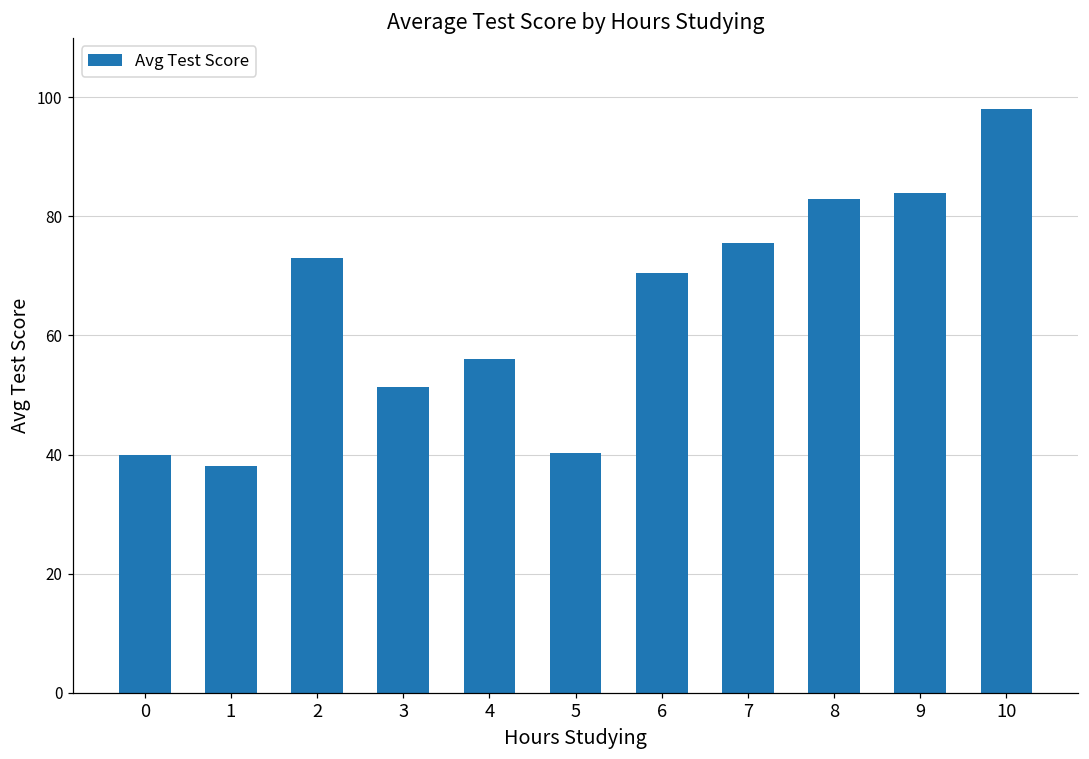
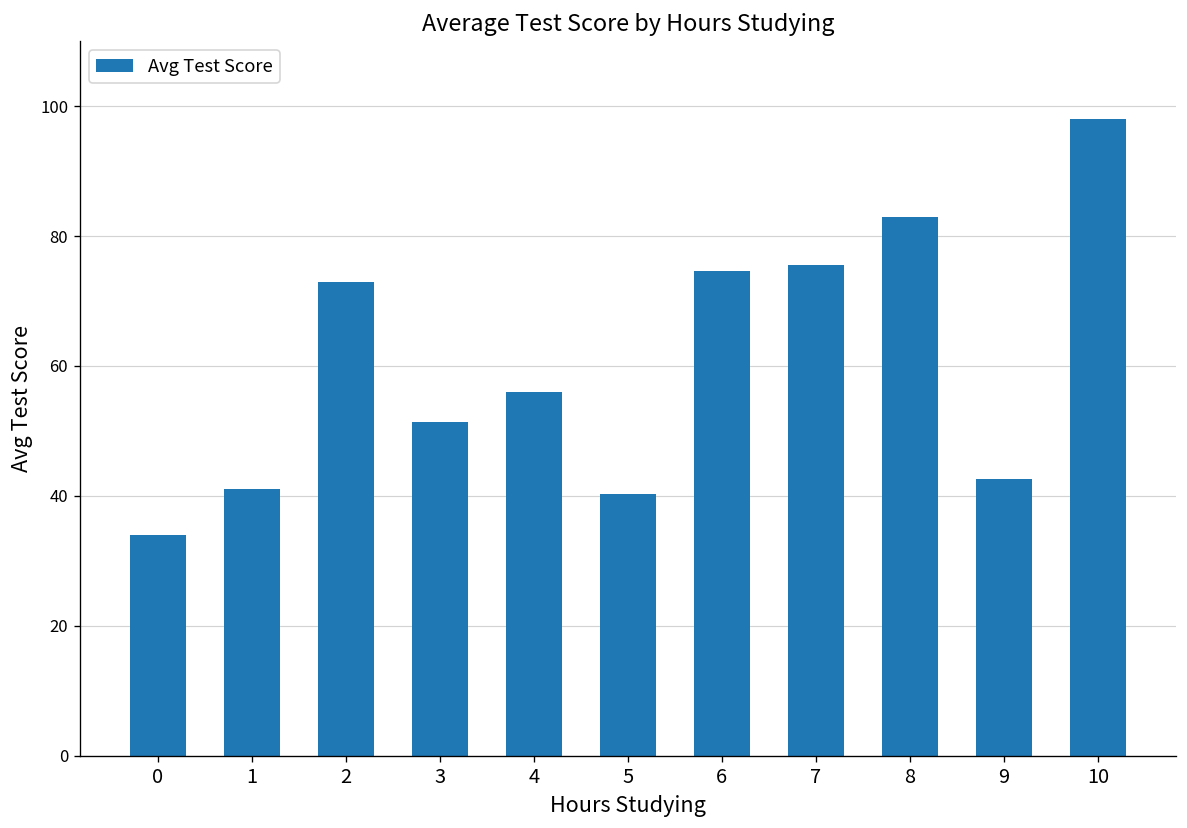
  {
-   "0": 40,
-   "1": 38,
+   "0": 34,
+   "1": 41,
    "2": 73,
    "3": 51,
    "4": 56,
    "5": 40,
-   "6": 71,
+   "6": 75,
    "7": 76,
    "8": 83,
-   "9": 84,
+   "9": 43,
    "10": 98
  }
